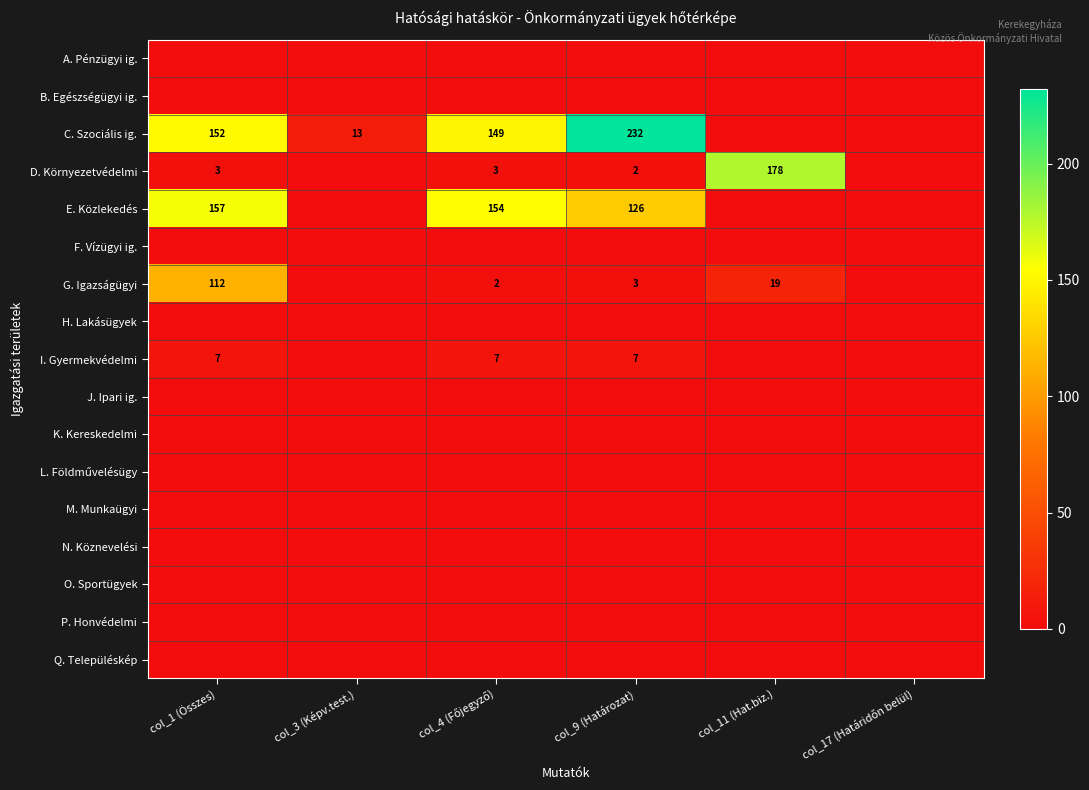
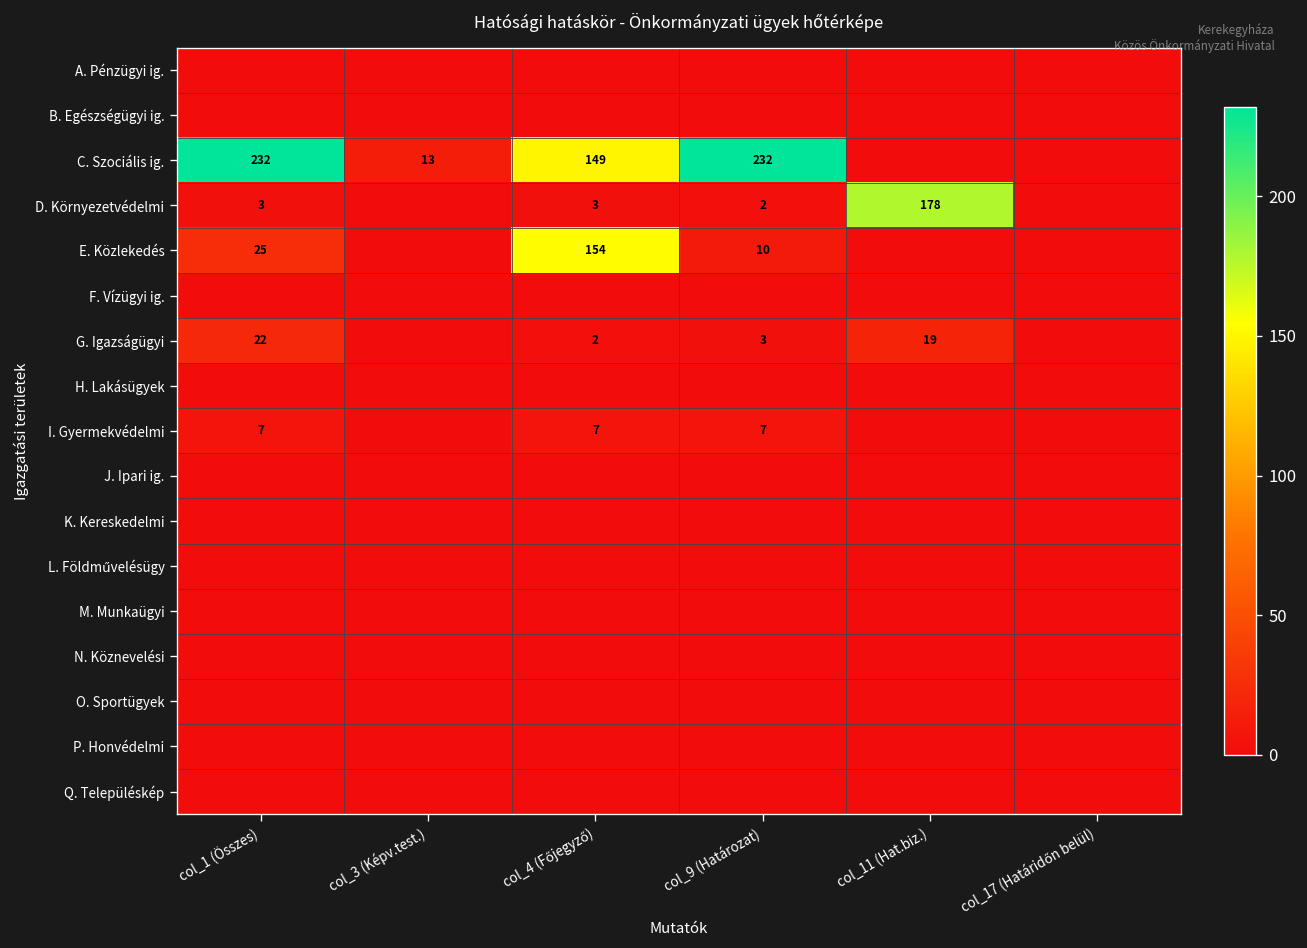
  {
    "C. Szociális ig.": {
-     "col_1 (Összes)": 152,
+     "col_1 (Összes)": 232,
      "col_3 (Képv.test.)": 13,
      "col_4 (Főjegyző)": 149,
      "col_9 (Határozat)": 232
    },
    "D. Környezetvédelmi": {
      "col_1 (Összes)": 3,
      "col_4 (Főjegyző)": 3,
      "col_9 (Határozat)": 2,
      "col_11 (Hat.biz.)": 178
    },
    "E. Közlekedés": {
-     "col_1 (Összes)": 157,
+     "col_1 (Összes)": 25,
      "col_4 (Főjegyző)": 154,
-     "col_9 (Határozat)": 126
+     "col_9 (Határozat)": 10
    },
    "G. Igazságügyi": {
-     "col_1 (Összes)": 112,
+     "col_1 (Összes)": 22,
      "col_4 (Főjegyző)": 2,
      "col_9 (Határozat)": 3,
      "col_11 (Hat.biz.)": 19
    },
    "I. Gyermekvédelmi": {
      "col_1 (Összes)": 7,
      "col_4 (Főjegyző)": 7,
      "col_9 (Határozat)": 7
    }
  }
